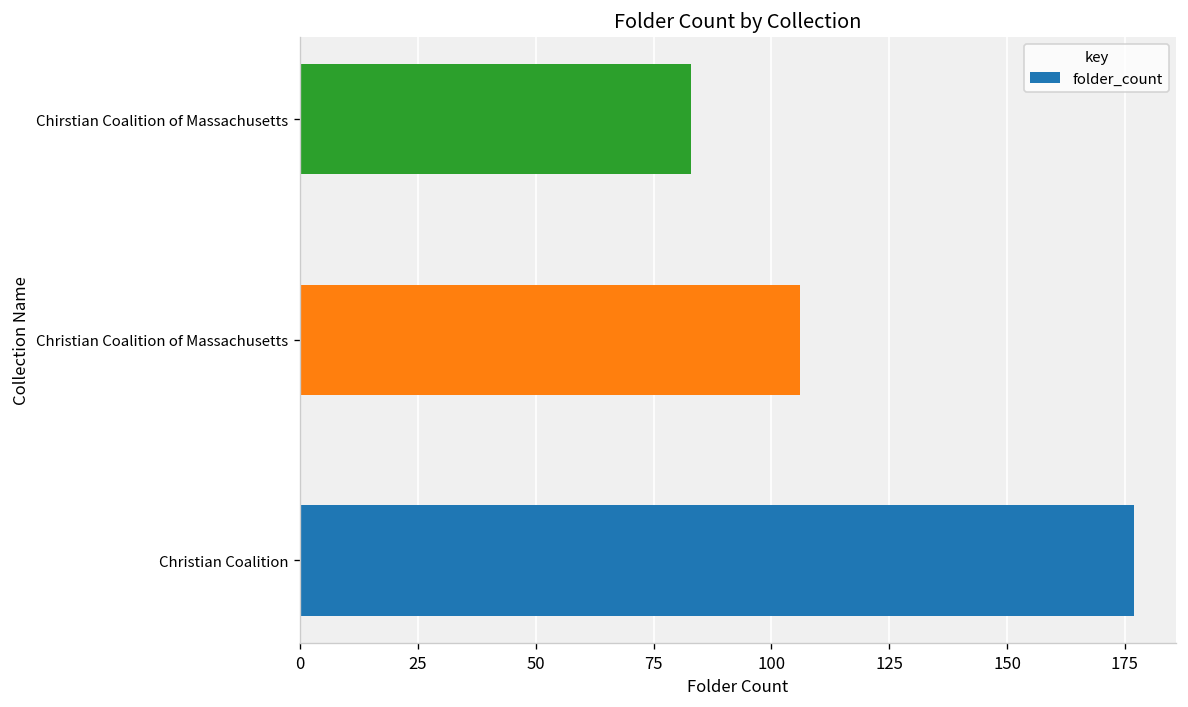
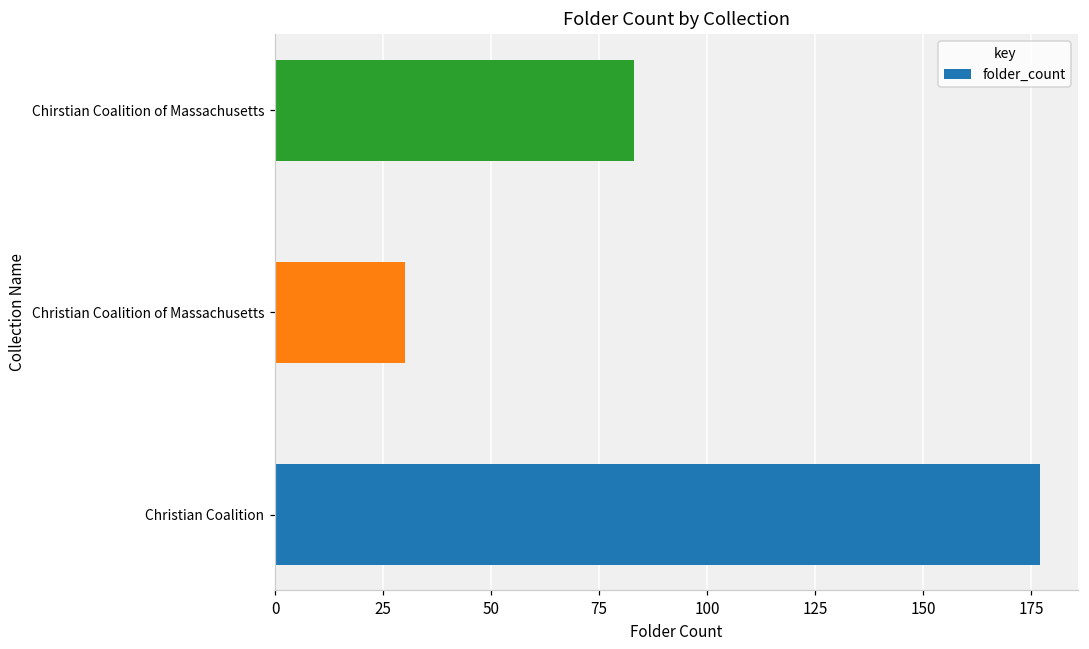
  {
    "Chirstian Coalition of Massachusetts": 83,
-   "Christian Coalition of Massachusetts": 106,
+   "Christian Coalition of Massachusetts": 30,
    "Christian Coalition": 177
  }
